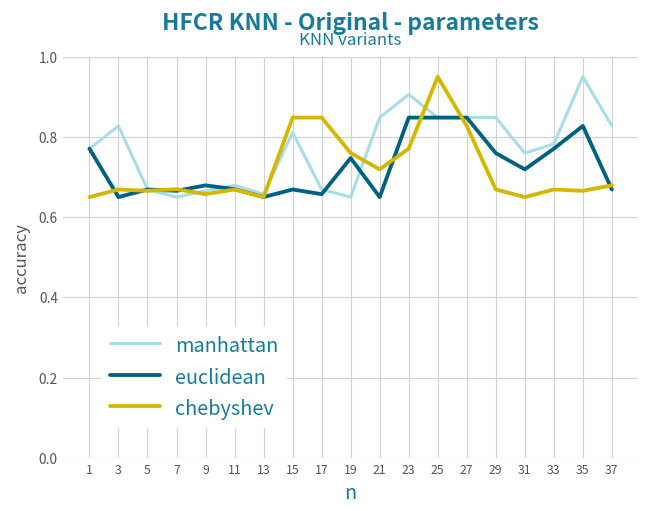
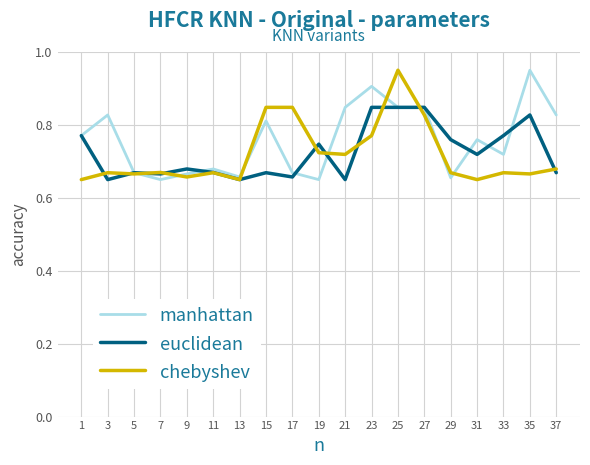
  {
    "manhattan": {
      "3": 0.83,
      "7": 0.65,
      "9": 0.67,
      "11": 0.68,
      "13": 0.66,
      "15": 0.81,
      "17": 0.67,
      "19": 0.65,
      "21": 0.85,
      "23": 0.91,
-     "29": 0.85,
+     "29": 0.65,
      "31": 0.76,
-     "33": 0.78,
+     "33": 0.72,
      "35": 0.95,
      "37": 0.83
    },
    "euclidean": {
      "3": 0.65,
      "9": 0.68,
      "15": 0.67,
      "17": 0.66,
      "19": 0.75,
      "21": 0.65,
      "23": 0.85,
      "29": 0.76,
      "31": 0.72,
      "33": 0.77,
      "35": 0.83,
      "37": 0.67
    },
    "chebyshev": {
      "1": 0.65,
      "3": 0.67,
      "9": 0.66,
      "15": 0.85,
      "17": 0.85,
-     "19": 0.76,
+     "19": 0.72,
      "21": 0.72,
      "23": 0.77,
      "25": 0.95,
      "27": 0.83,
      "29": 0.67,
      "31": 0.65,
      "33": 0.67,
      "35": 0.67,
      "37": 0.68
    }
  }
